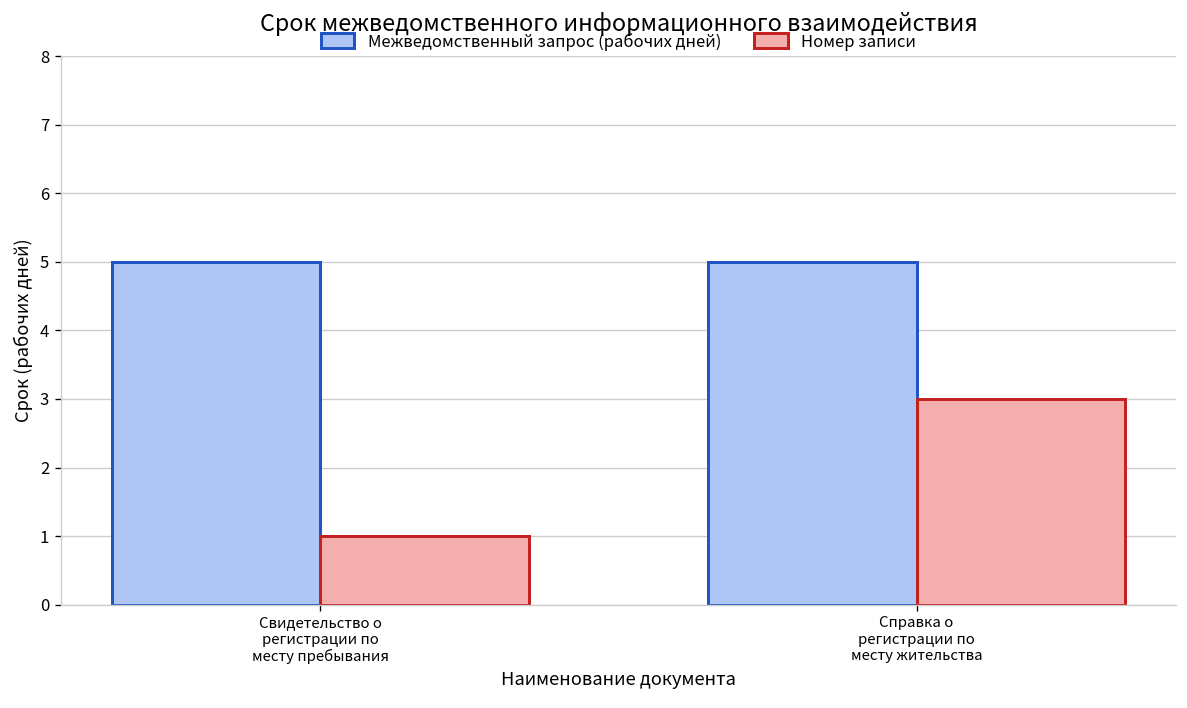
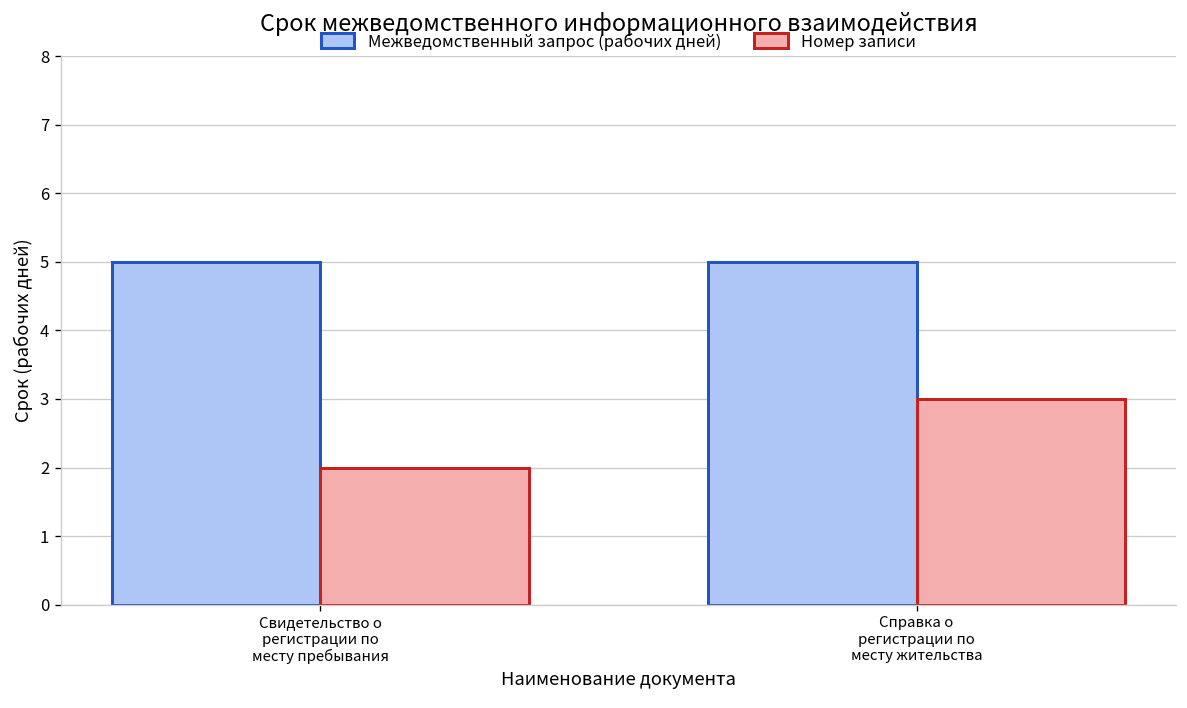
  {
    "Межведомственный запрос (рабочих дней)": {
      "Свидетельство о регистрации по месту пребывания": 5,
      "Справка о регистрации по месту жительства": 5
    },
    "Номер записи": {
-     "Свидетельство о регистрации по месту пребывания": 1,
+     "Свидетельство о регистрации по месту пребывания": 2,
      "Справка о регистрации по месту жительства": 3
    }
  }
